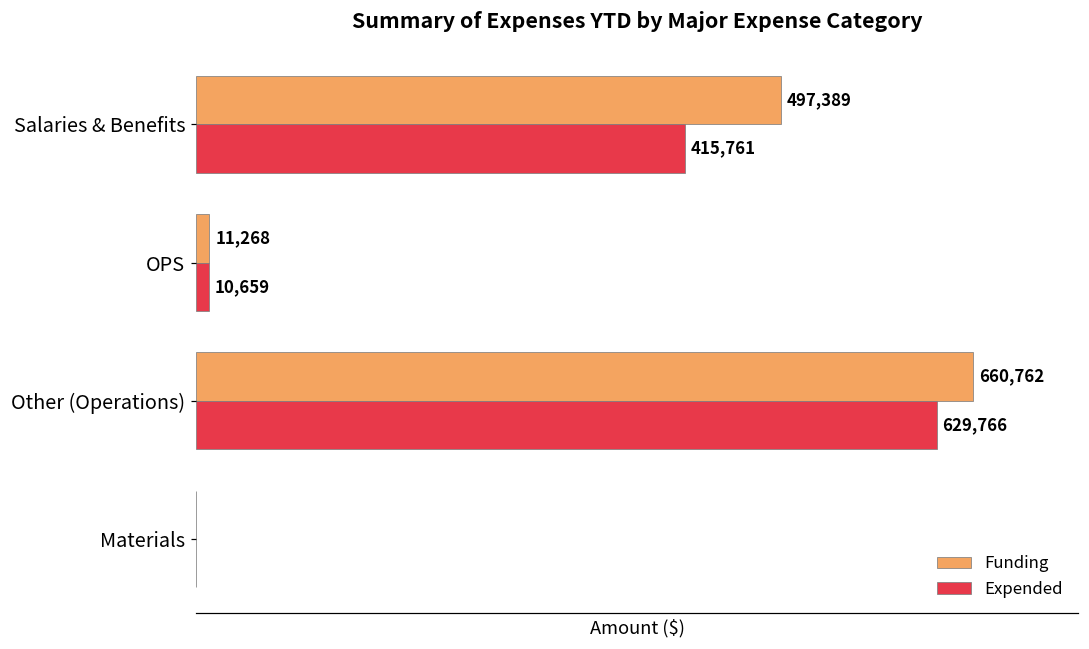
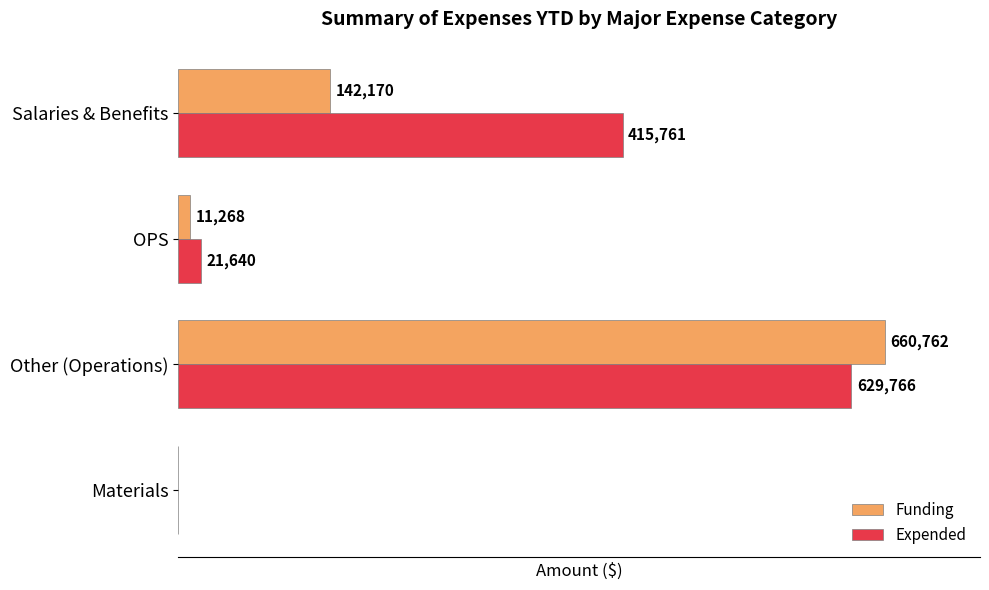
  {
    "Funding": {
-     "Salaries & Benefits": "497,389",
+     "Salaries & Benefits": "142,170",
      "OPS": "11,268",
      "Other (Operations)": "660,762"
    },
    "Expended": {
      "Salaries & Benefits": "415,761",
-     "OPS": "10,659",
+     "OPS": "21,640",
      "Other (Operations)": "629,766"
    }
  }
